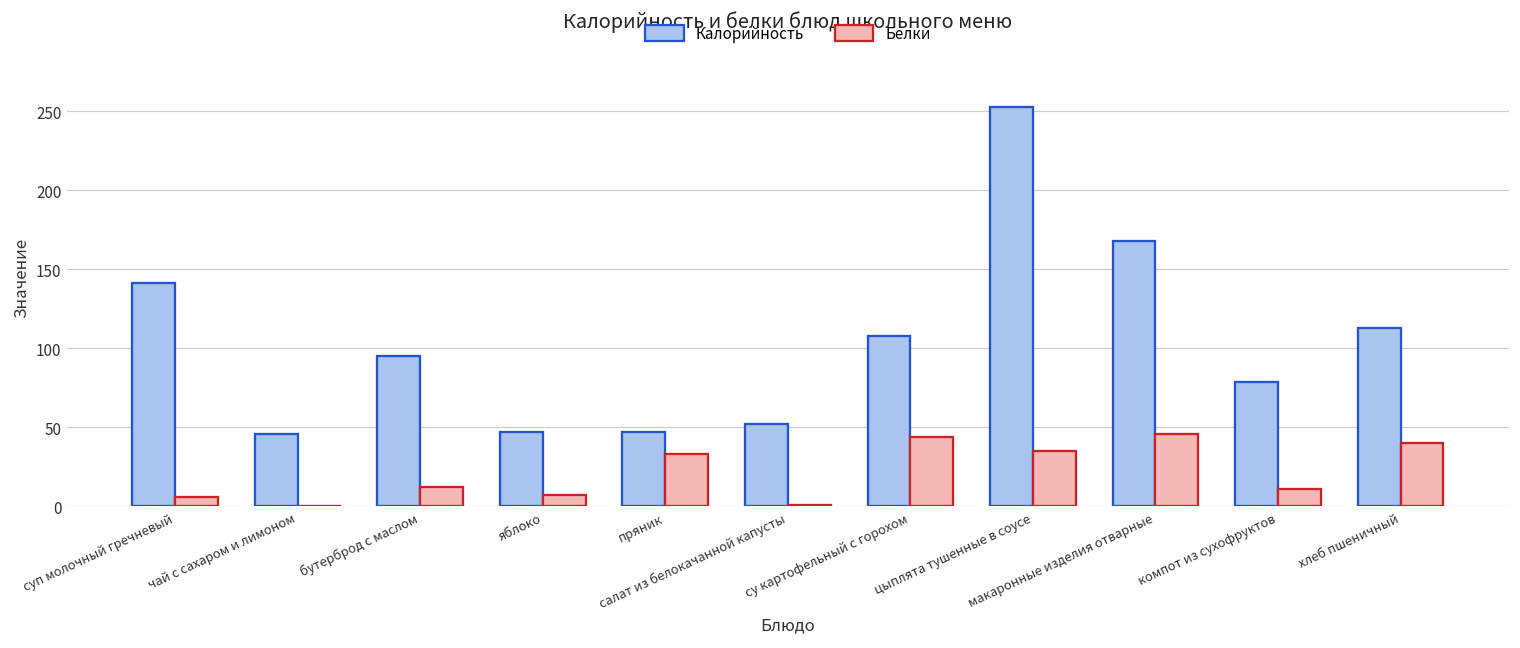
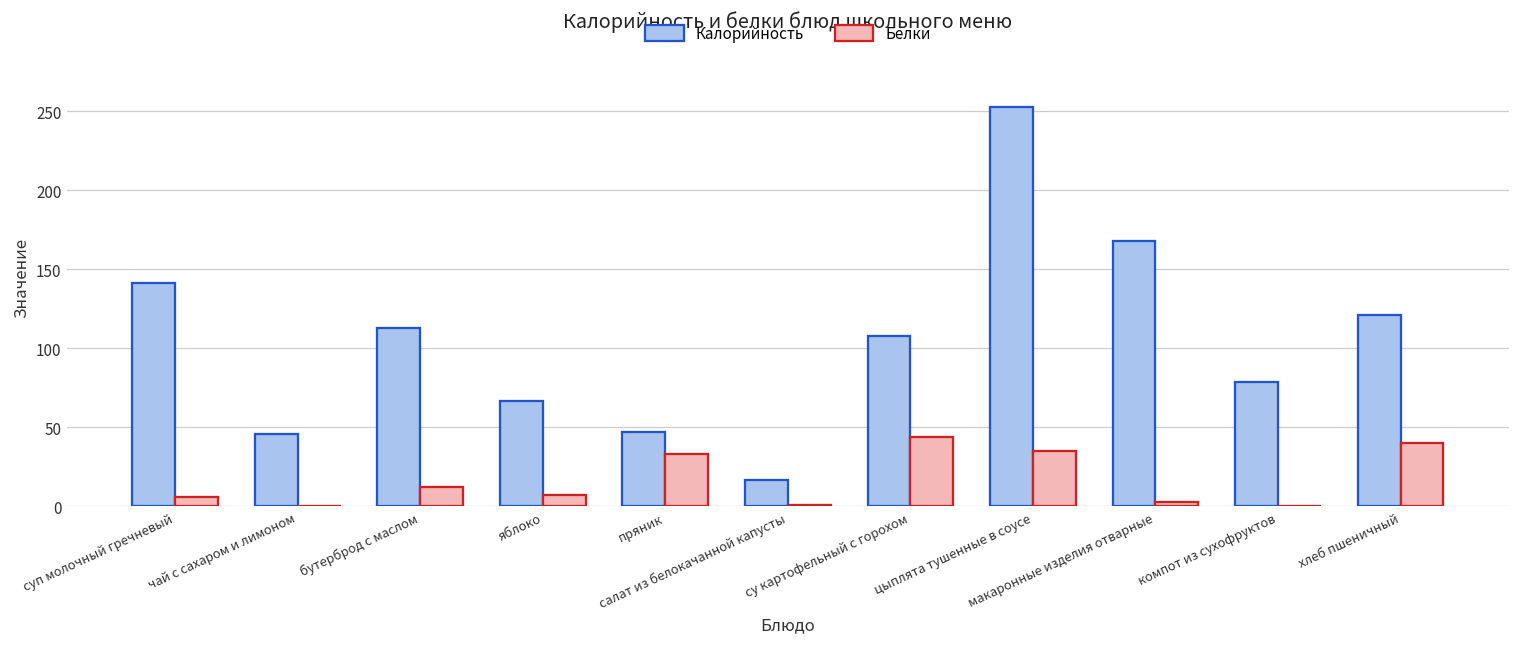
  {
    "Калорийность": {
      "суп молочный гречневый": 142,
      "чай с сахаром и лимоном": 46,
-     "бутерброд с маслом": 95,
-     "яблоко": 47,
+     "бутерброд с маслом": 113,
+     "яблоко": 67,
      "пряник": 47,
-     "салат из белокачанной капусты": 52,
+     "салат из белокачанной капусты": 17,
      "су картофельный с горохом": 108,
      "цыплята тушенные в соусе": 253,
      "макаронные изделия отварные": 168,
      "компот из сухофруктов": 79,
-     "хлеб пшеничный": 113
+     "хлеб пшеничный": 121
    },
    "Белки": {
      "суп молочный гречневый": 6,
      "бутерброд с маслом": 12,
      "яблоко": 7,
      "пряник": 33,
      "су картофельный с горохом": 44,
      "цыплята тушенные в соусе": 35,
-     "макаронные изделия отварные": 46,
-     "компот из сухофруктов": 11,
+     "макаронные изделия отварные": 3,
+     "компот из сухофруктов": 0,
      "хлеб пшеничный": 40
    }
  }
